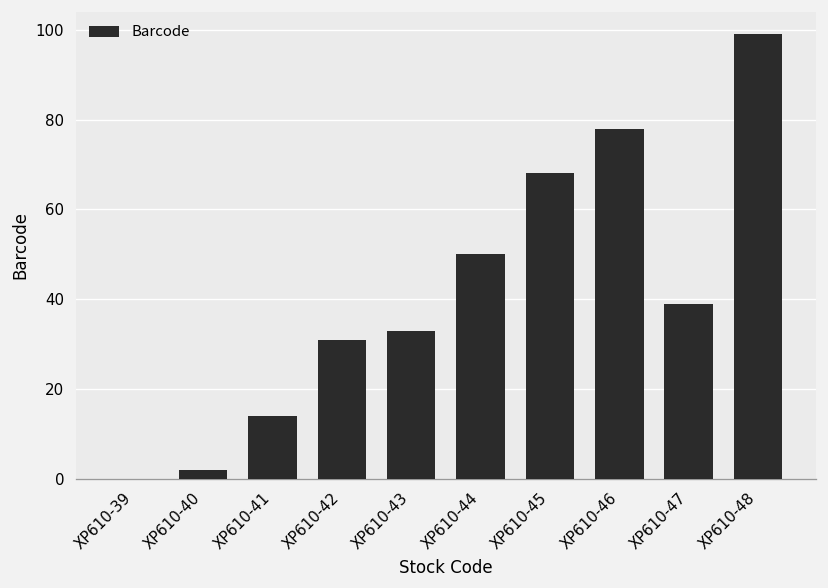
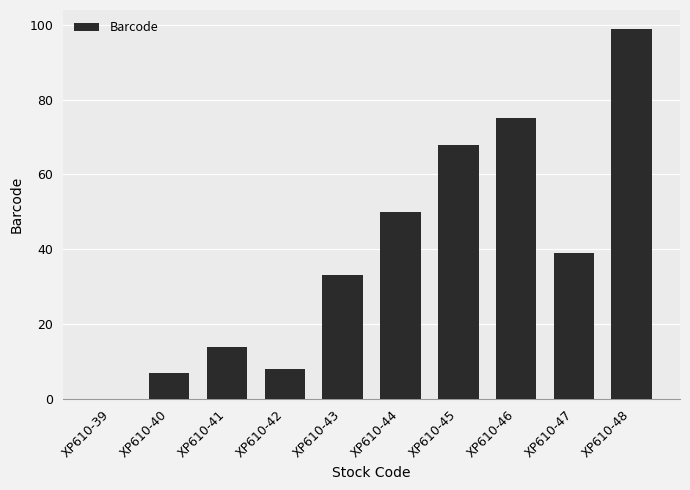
  {
    "XP610-39": 0,
-   "XP610-40": 2,
+   "XP610-40": 7,
    "XP610-41": 14,
-   "XP610-42": 31,
+   "XP610-42": 8,
    "XP610-43": 33,
    "XP610-44": 50,
    "XP610-45": 68,
-   "XP610-46": 78,
+   "XP610-46": 75,
    "XP610-47": 39,
    "XP610-48": 99
  }
